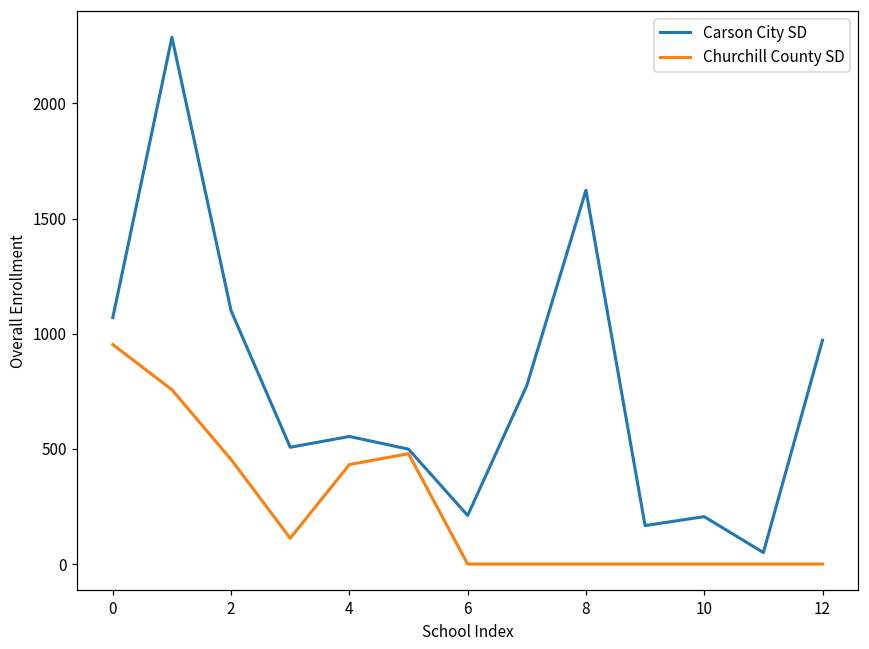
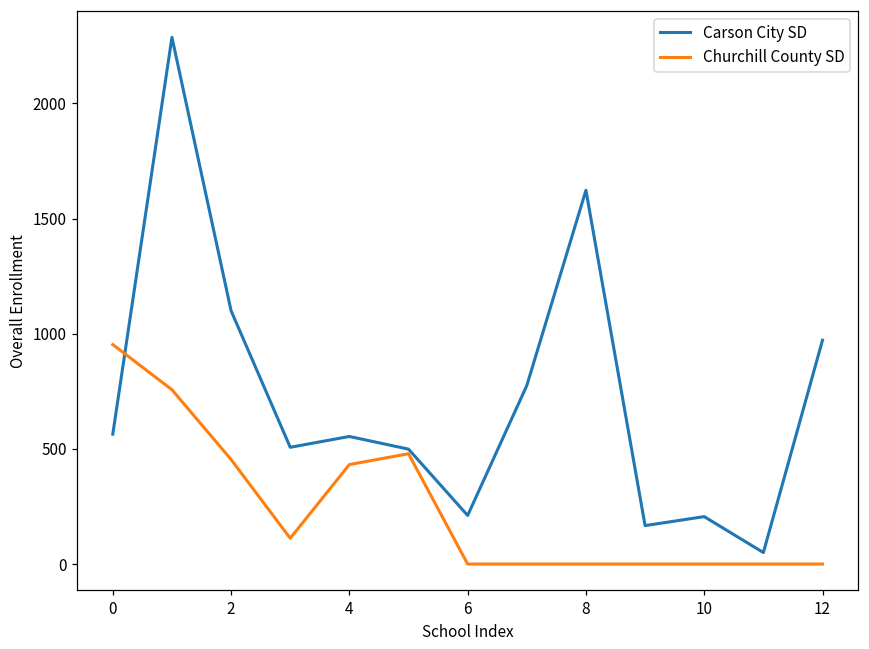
  {
    "Carson City SD": {
-     "0": 1070,
+     "0": 560,
      "2": 1100,
      "4": 550,
      "6": 210,
      "8": 1620,
      "10": 210,
      "12": 970
    },
    "Churchill County SD": {
      "0": 950,
      "2": 450,
      "4": 430,
      "6": 0,
      "8": 0,
      "10": 0,
      "12": 0
    }
  }
